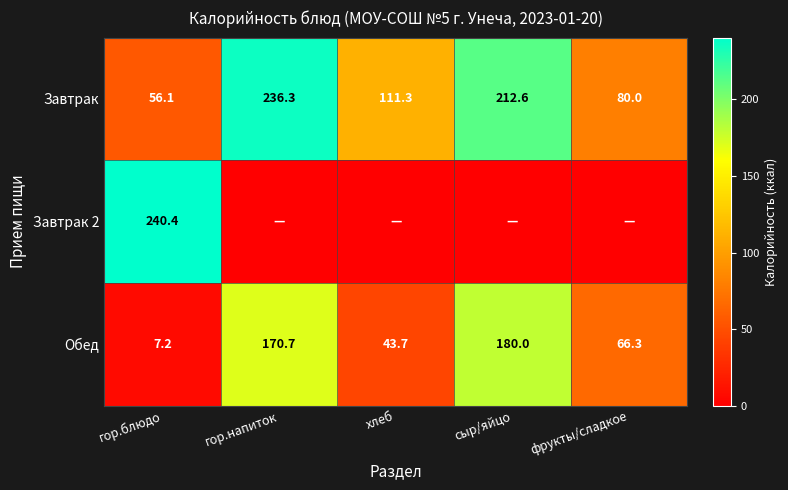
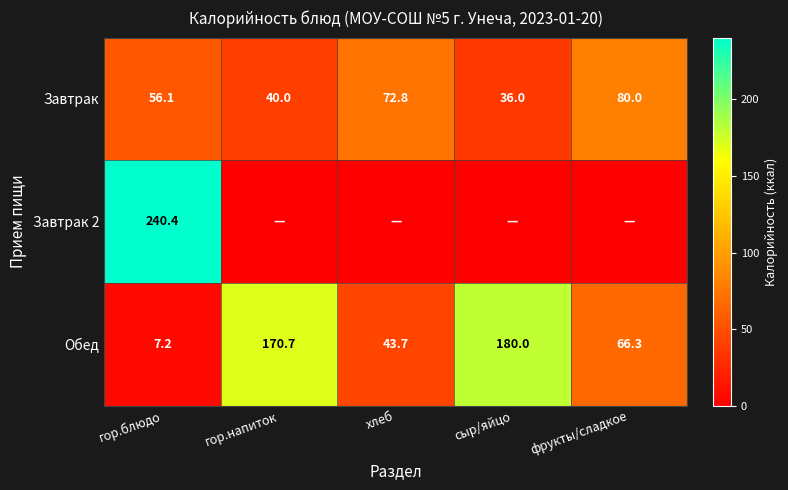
  {
    "Завтрак": {
      "гор.блюдо": 56.1,
-     "гор.напиток": 236.3,
-     "хлеб": 111.3,
-     "сыр/яйцо": 212.6,
+     "гор.напиток": 40.0,
+     "хлеб": 72.8,
+     "сыр/яйцо": 36.0,
      "фрукты/сладкое": 80.0
    },
    "Завтрак 2": {
      "гор.блюдо": 240.4
    },
    "Обед": {
      "гор.блюдо": 7.2,
      "гор.напиток": 170.7,
      "хлеб": 43.7,
      "сыр/яйцо": 180.0,
      "фрукты/сладкое": 66.3
    }
  }
